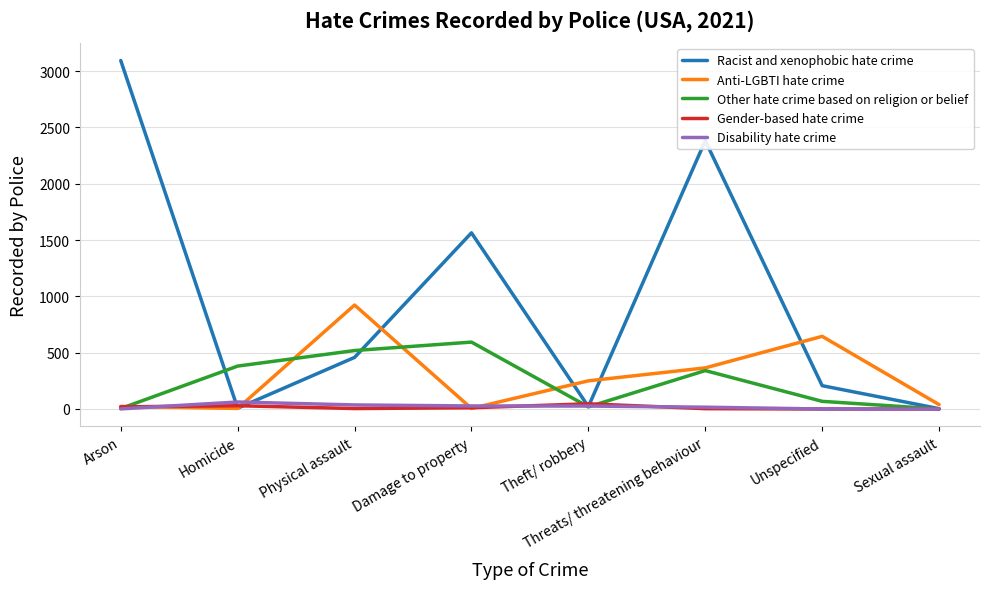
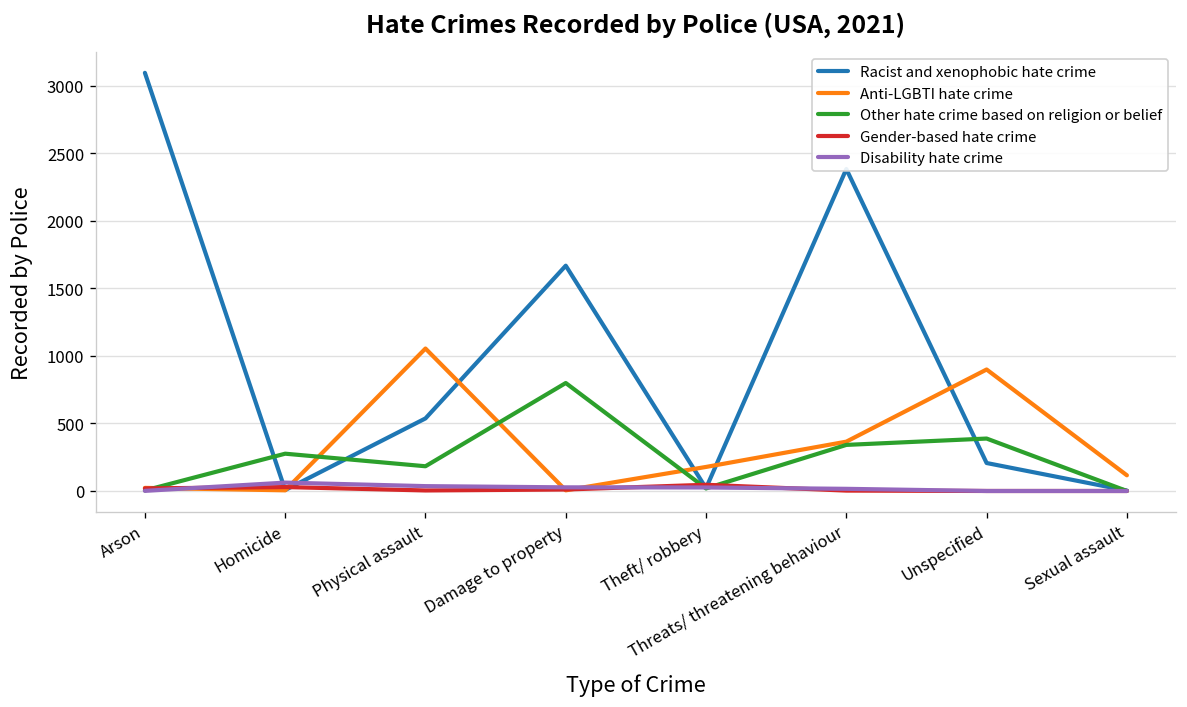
  {
    "Racist and xenophobic hate crime": {
      "Arson": 3090,
-     "Physical assault": 460,
-     "Damage to property": 1560,
+     "Physical assault": 540,
+     "Damage to property": 1670,
      "Unspecified": 210
    },
    "Anti-LGBTI hate crime": {
-     "Physical assault": 920,
-     "Theft/ robbery": 250,
+     "Physical assault": 1050,
+     "Theft/ robbery": 180,
      "Threats/ threatening behaviour": 370,
-     "Unspecified": 650,
-     "Sexual assault": 40
+     "Unspecified": 900,
+     "Sexual assault": 120
    },
    "Other hate crime based on religion or belief": {
-     "Homicide": 380,
-     "Physical assault": 520,
-     "Damage to property": 590,
+     "Homicide": 280,
+     "Physical assault": 180,
+     "Damage to property": 800,
      "Threats/ threatening behaviour": 340,
-     "Unspecified": 70
+     "Unspecified": 390
    },
    "Gender-based hate crime": {
      "Physical assault": 0
    },
    "Disability hate crime": {
      "Homicide": 60,
      "Physical assault": 40
    }
  }
